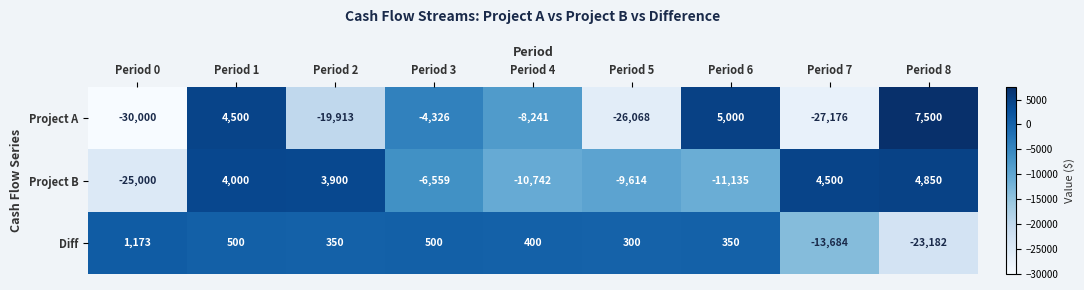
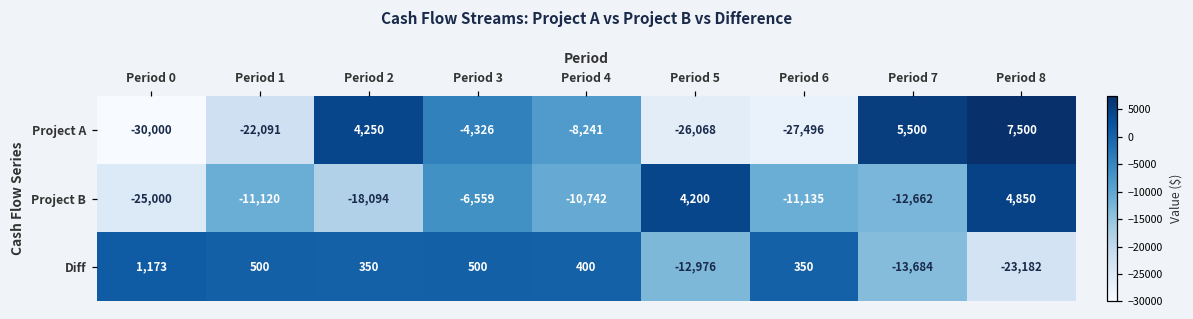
  {
    "Project A": {
      "Period 0": "-30,000",
-     "Period 1": "4,500",
-     "Period 2": "-19,913",
+     "Period 1": "-22,091",
+     "Period 2": "4,250",
      "Period 3": "-4,326",
      "Period 4": "-8,241",
      "Period 5": "-26,068",
-     "Period 6": "5,000",
-     "Period 7": "-27,176",
+     "Period 6": "-27,496",
+     "Period 7": "5,500",
      "Period 8": "7,500"
    },
    "Project B": {
      "Period 0": "-25,000",
-     "Period 1": "4,000",
-     "Period 2": "3,900",
+     "Period 1": "-11,120",
+     "Period 2": "-18,094",
      "Period 3": "-6,559",
      "Period 4": "-10,742",
-     "Period 5": "-9,614",
+     "Period 5": "4,200",
      "Period 6": "-11,135",
-     "Period 7": "4,500",
+     "Period 7": "-12,662",
      "Period 8": "4,850"
    },
    "Diff": {
      "Period 0": "1,173",
      "Period 1": "500",
      "Period 2": "350",
      "Period 3": "500",
      "Period 4": "400",
-     "Period 5": "300",
+     "Period 5": "-12,976",
      "Period 6": "350",
      "Period 7": "-13,684",
      "Period 8": "-23,182"
    }
  }
